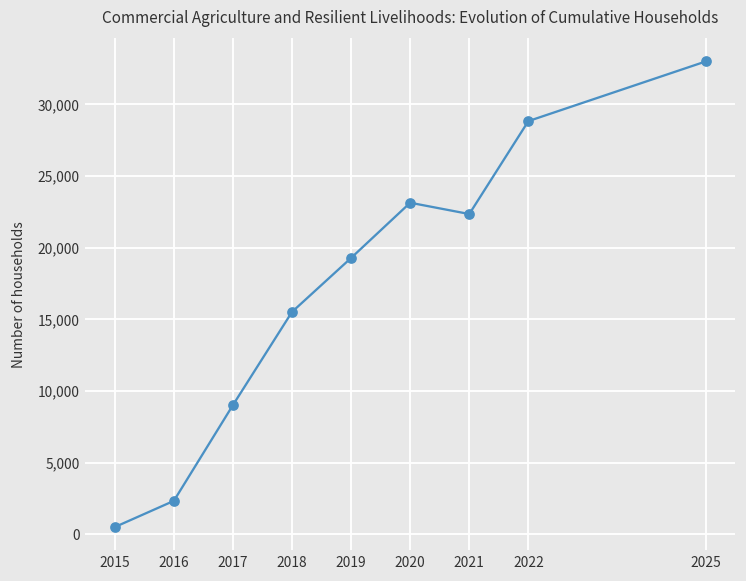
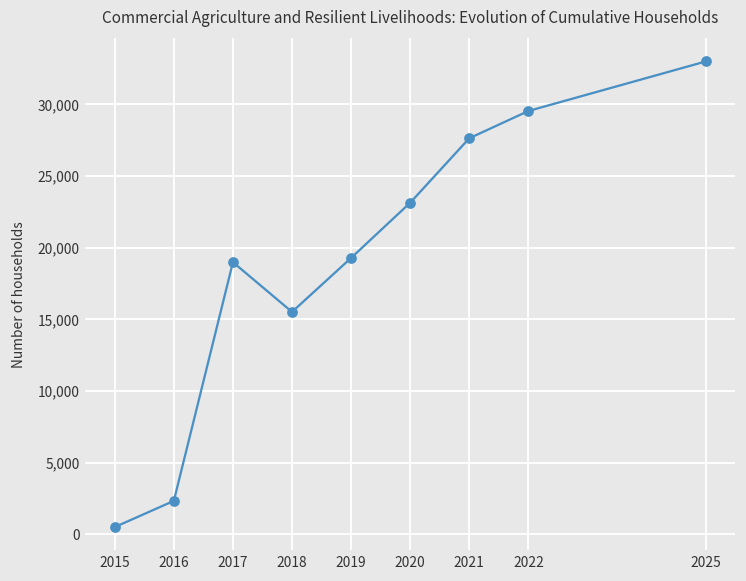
  {
    "2015": "500",
    "2016": "2,300",
-   "2017": "9,000",
+   "2017": "19,000",
    "2018": "15,500",
    "2019": "19,300",
    "2020": "23,100",
-   "2021": "22,400",
-   "2022": "28,800",
+   "2021": "27,600",
+   "2022": "29,500",
    "2025": "33,000"
  }
